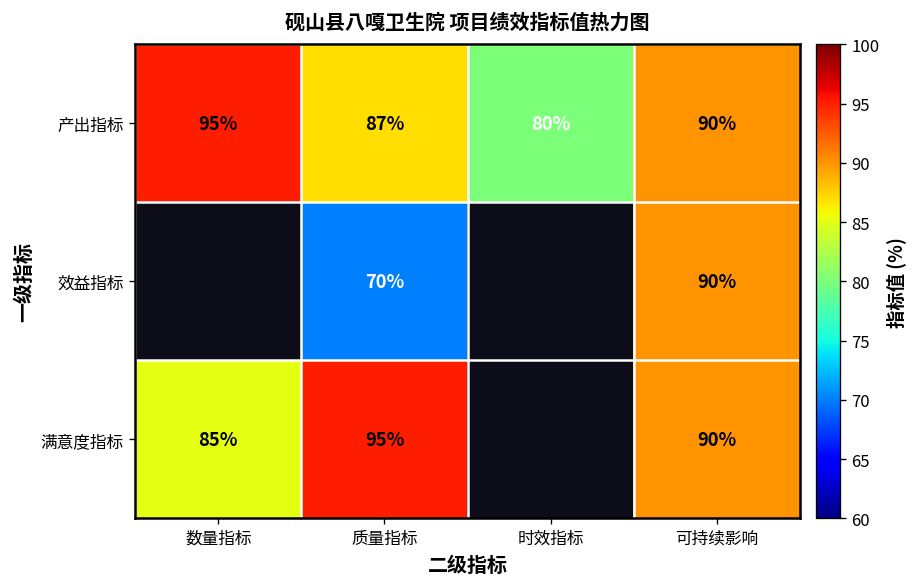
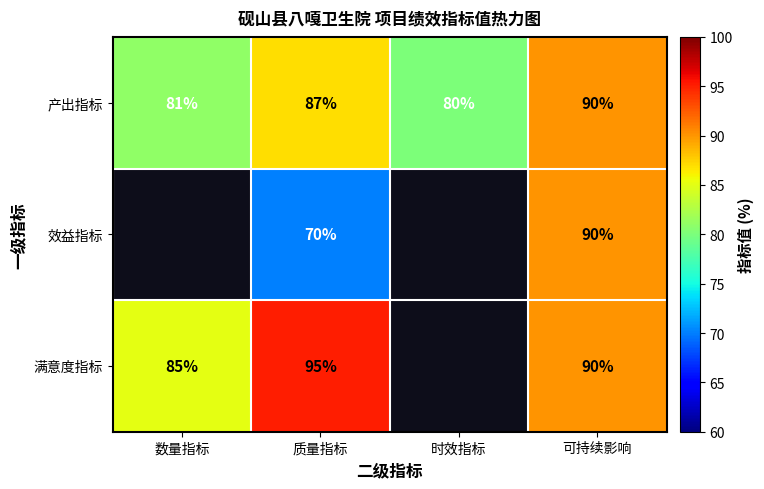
  {
    "产出指标": {
-     "数量指标": "95%",
+     "数量指标": "81%",
      "质量指标": "87%",
      "时效指标": "80%",
      "可持续影响": "90%"
    },
    "效益指标": {
      "质量指标": "70%",
      "可持续影响": "90%"
    },
    "满意度指标": {
      "数量指标": "85%",
      "质量指标": "95%",
      "可持续影响": "90%"
    }
  }
